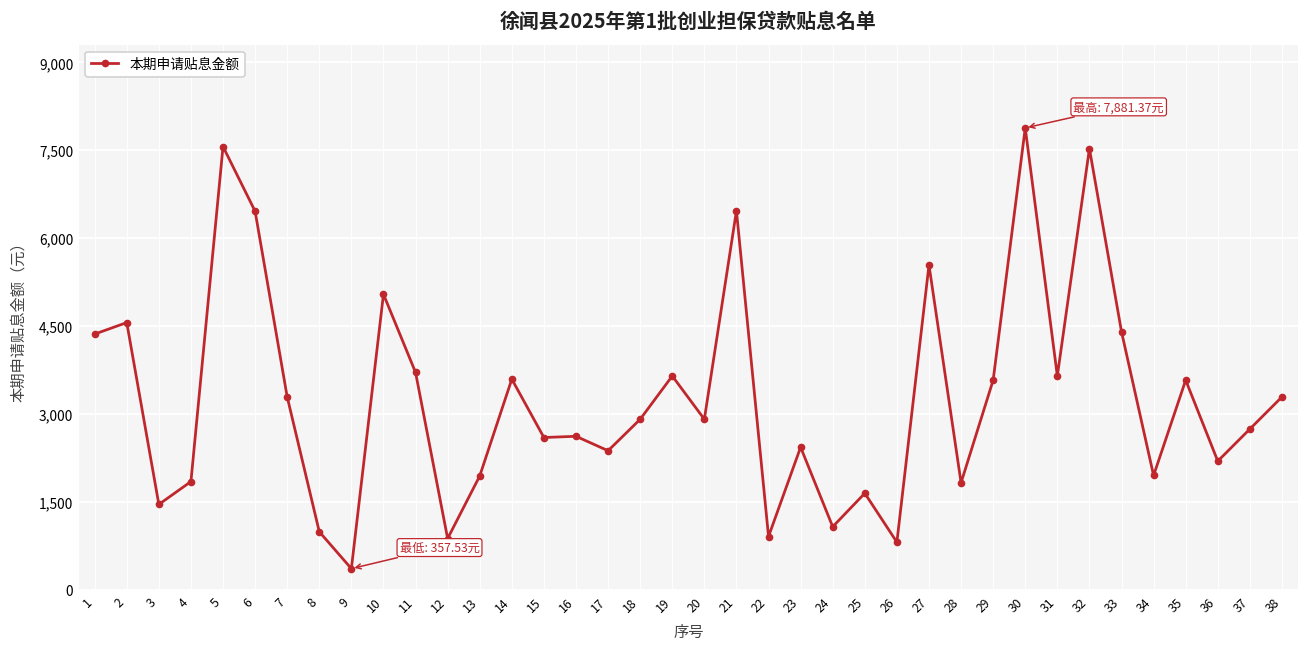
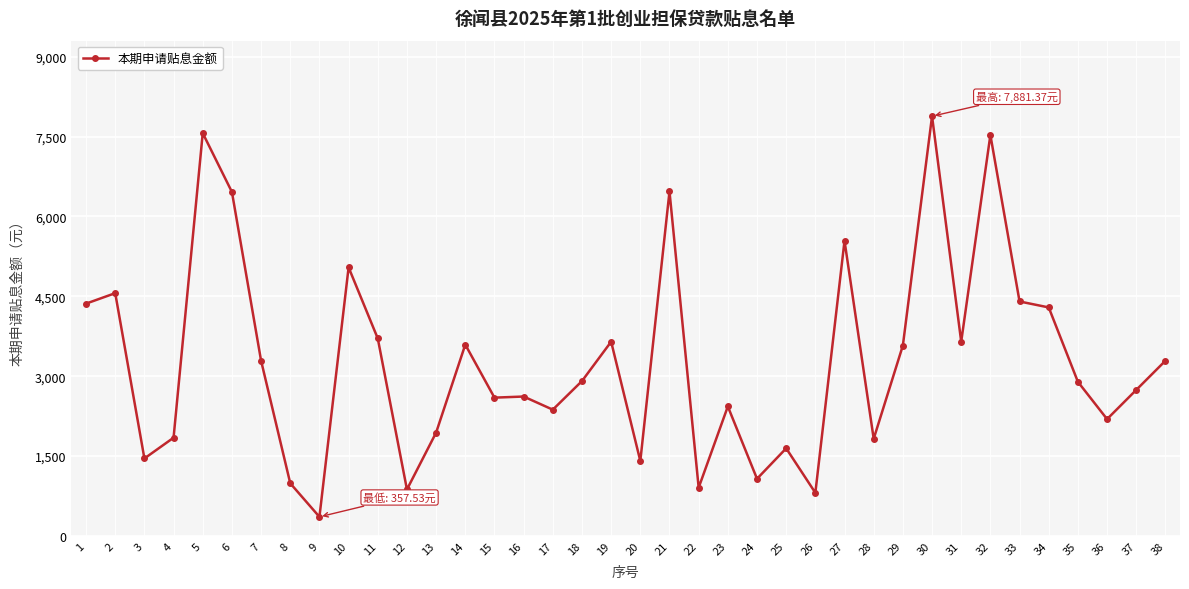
  {
    "1": "4,400",
    "2": "4,600",
    "3": "1,500",
    "4": "1,800",
    "5": "7,600",
    "6": "6,500",
    "7": "3,300",
    "8": "1,000",
    "9": "400",
    "10": "5,000",
    "11": "3,700",
    "13": "1,900",
    "14": "3,600",
    "15": "2,600",
    "16": "2,600",
    "17": "2,400",
    "18": "2,900",
    "19": "3,600",
-   "20": "2,900",
+   "20": "1,400",
    "21": "6,500",
    "22": "900",
    "23": "2,400",
    "24": "1,100",
    "25": "1,600",
    "26": "800",
    "27": "5,500",
    "28": "1,800",
    "29": "3,600",
    "31": "3,600",
    "32": "7,500",
    "33": "4,400",
-   "34": "1,900",
-   "35": "3,600",
+   "34": "4,300",
+   "35": "2,900",
    "36": "2,200",
    "37": "2,700",
    "38": "3,300"
  }
